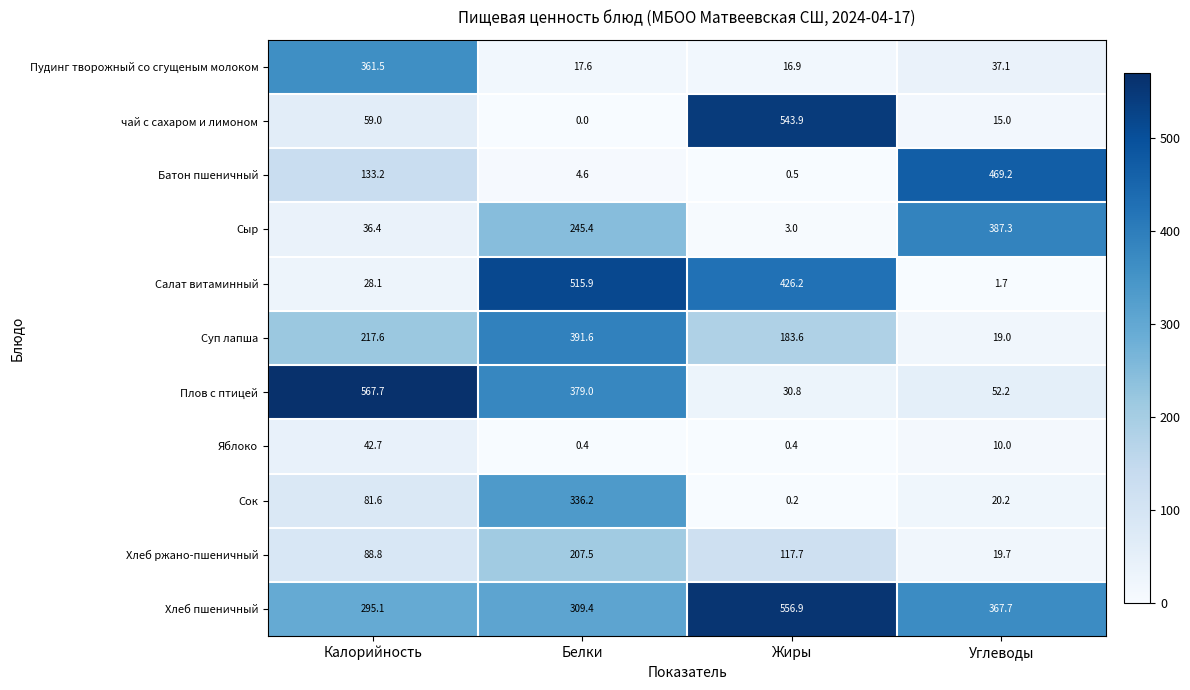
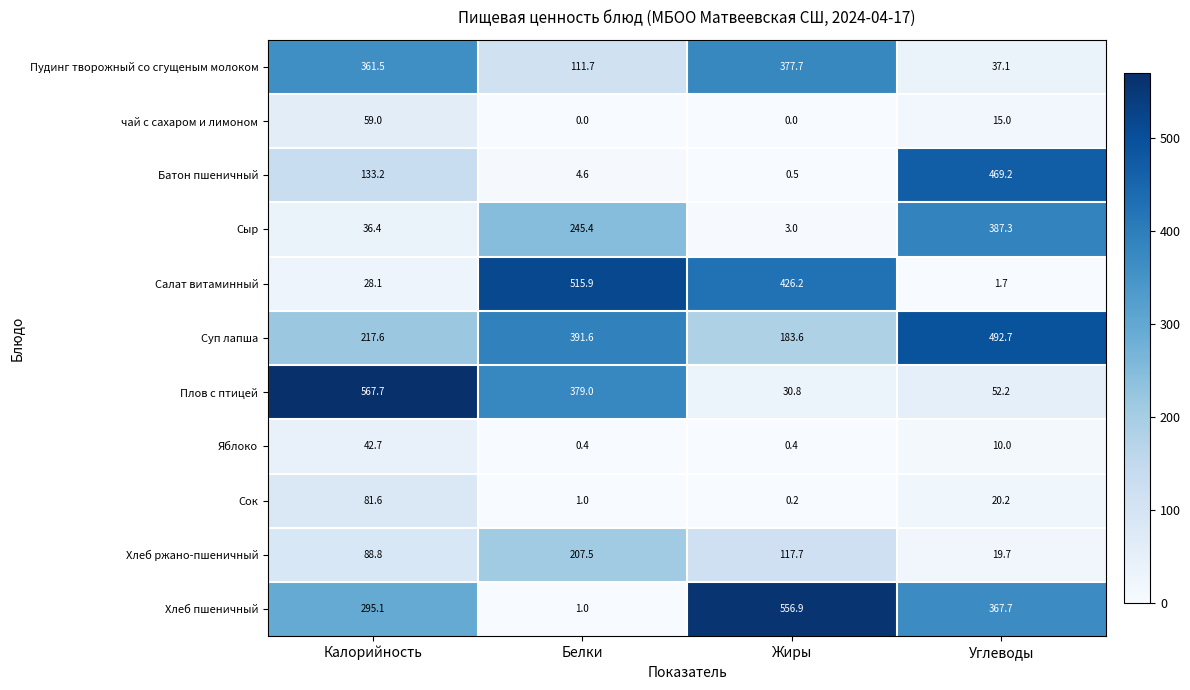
  {
    "Пудинг творожный со сгущеным молоком": {
      "Калорийность": 361.5,
-     "Белки": 17.6,
-     "Жиры": 16.9,
+     "Белки": 111.7,
+     "Жиры": 377.7,
      "Углеводы": 37.1
    },
    "чай с сахаром и лимоном": {
      "Калорийность": 59.0,
      "Белки": 0.0,
-     "Жиры": 543.9,
+     "Жиры": 0.0,
      "Углеводы": 15.0
    },
    "Батон пшеничный": {
      "Калорийность": 133.2,
      "Белки": 4.6,
      "Жиры": 0.5,
      "Углеводы": 469.2
    },
    "Сыр": {
      "Калорийность": 36.4,
      "Белки": 245.4,
      "Жиры": 3.0,
      "Углеводы": 387.3
    },
    "Салат витаминный": {
      "Калорийность": 28.1,
      "Белки": 515.9,
      "Жиры": 426.2,
      "Углеводы": 1.7
    },
    "Суп лапша": {
      "Калорийность": 217.6,
      "Белки": 391.6,
      "Жиры": 183.6,
-     "Углеводы": 19.0
+     "Углеводы": 492.7
    },
    "Плов с птицей": {
      "Калорийность": 567.7,
      "Белки": 379.0,
      "Жиры": 30.8,
      "Углеводы": 52.2
    },
    "Яблоко": {
      "Калорийность": 42.7,
      "Белки": 0.4,
      "Жиры": 0.4,
      "Углеводы": 10.0
    },
    "Сок": {
      "Калорийность": 81.6,
-     "Белки": 336.2,
+     "Белки": 1.0,
      "Жиры": 0.2,
      "Углеводы": 20.2
    },
    "Хлеб ржано-пшеничный": {
      "Калорийность": 88.8,
      "Белки": 207.5,
      "Жиры": 117.7,
      "Углеводы": 19.7
    },
    "Хлеб пшеничный": {
      "Калорийность": 295.1,
-     "Белки": 309.4,
+     "Белки": 1.0,
      "Жиры": 556.9,
      "Углеводы": 367.7
    }
  }
